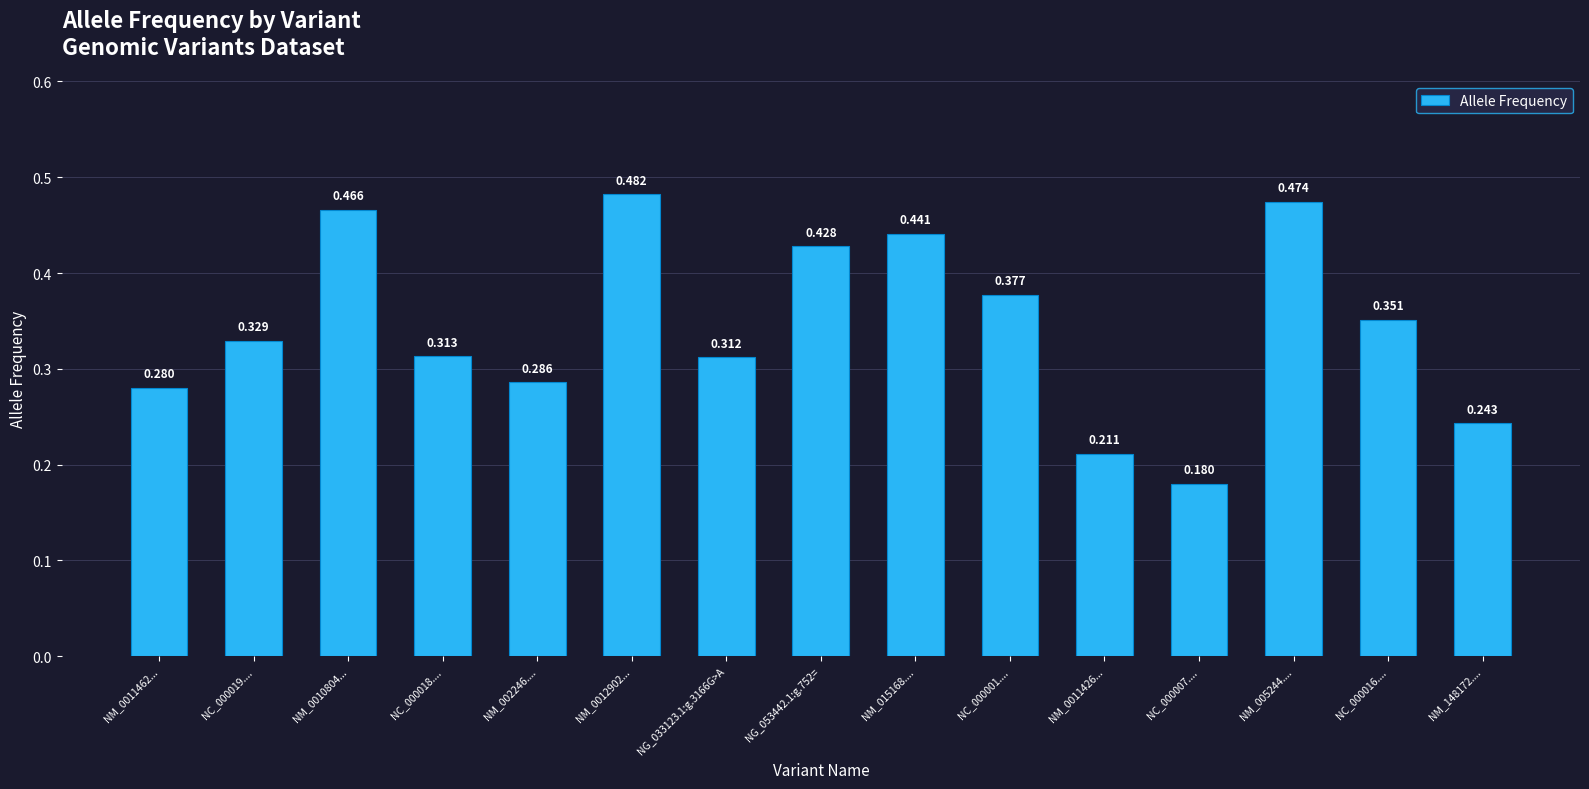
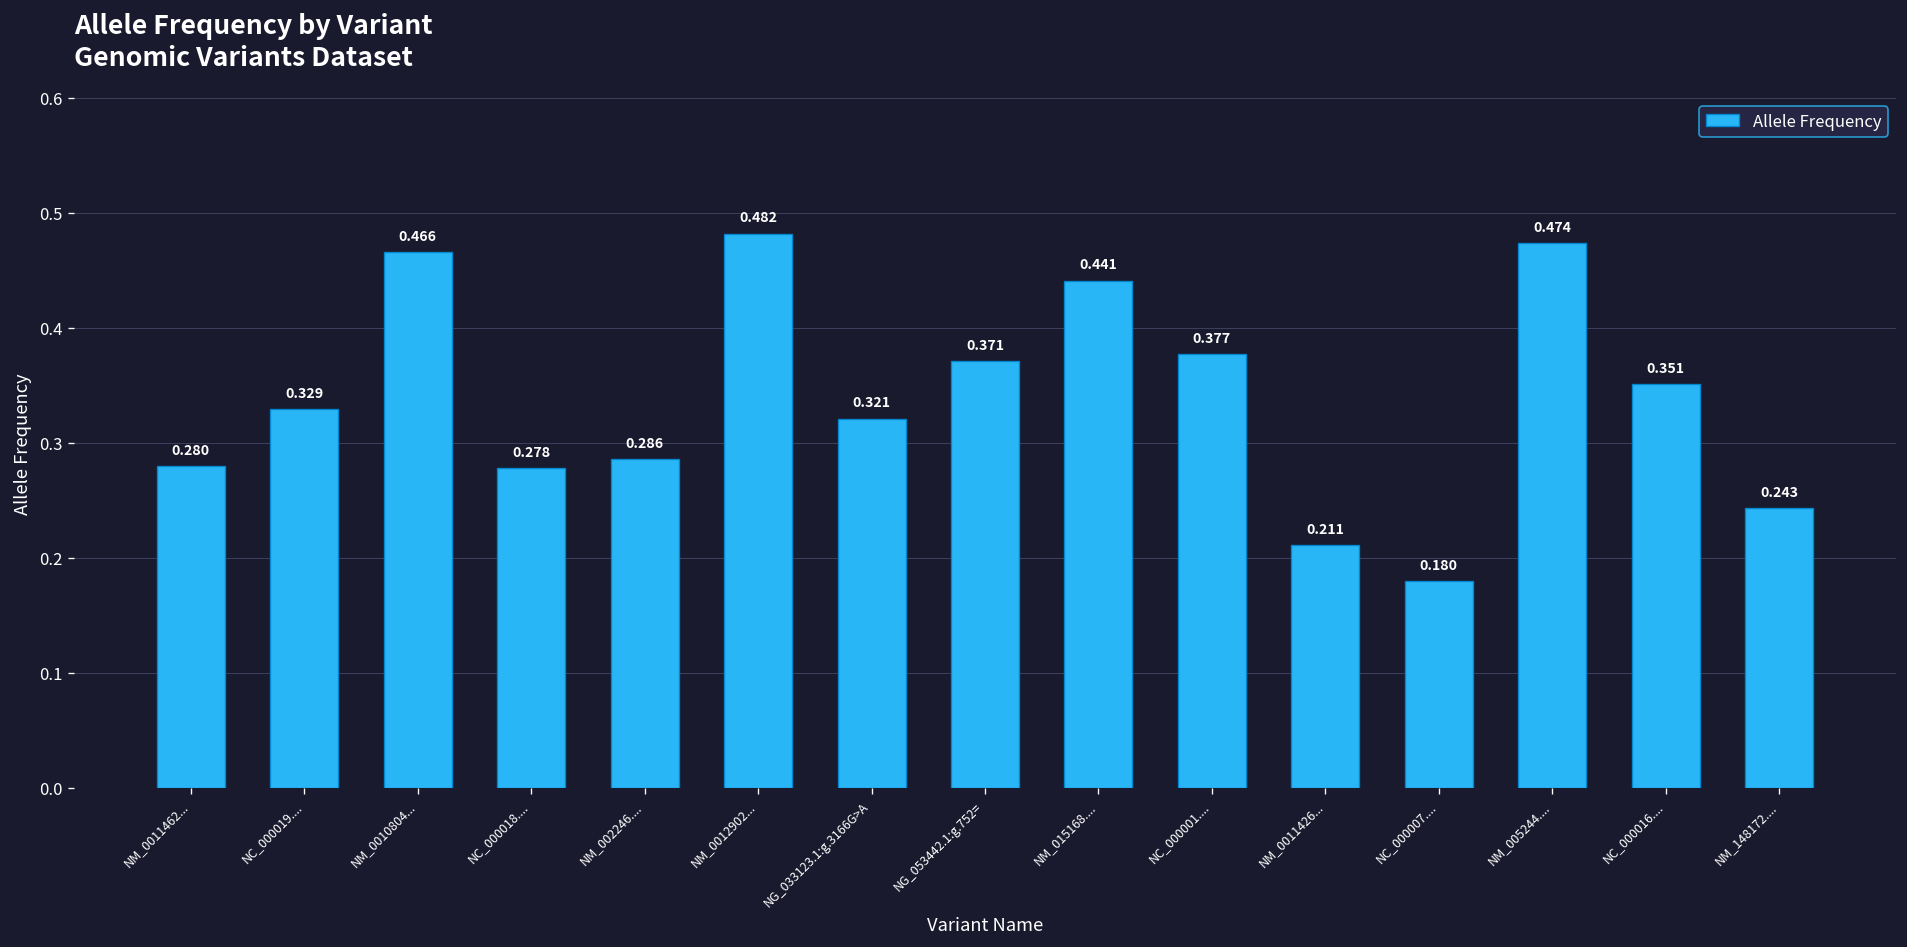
  {
    "NM_0011462...": 0.280,
    "NC_000019....": 0.329,
    "NM_0010804...": 0.466,
-   "NC_000018....": 0.313,
+   "NC_000018....": 0.278,
    "NM_002246....": 0.286,
    "NM_0012902...": 0.482,
-   "NG_033123.1:g.3166G>A": 0.312,
-   "NG_053442.1:g.752=": 0.428,
+   "NG_033123.1:g.3166G>A": 0.321,
+   "NG_053442.1:g.752=": 0.371,
    "NM_015168....": 0.441,
    "NC_000001....": 0.377,
    "NM_0011426...": 0.211,
    "NC_000007....": 0.180,
    "NM_005244....": 0.474,
    "NC_000016....": 0.351,
    "NM_148172....": 0.243
  }
